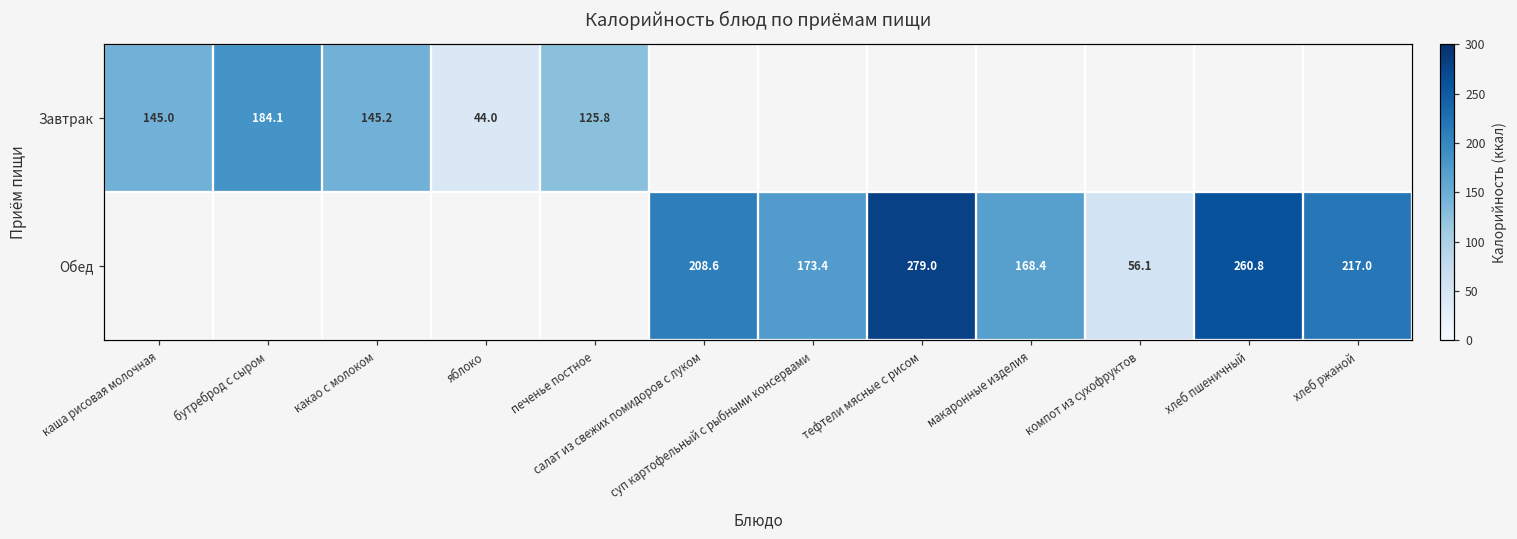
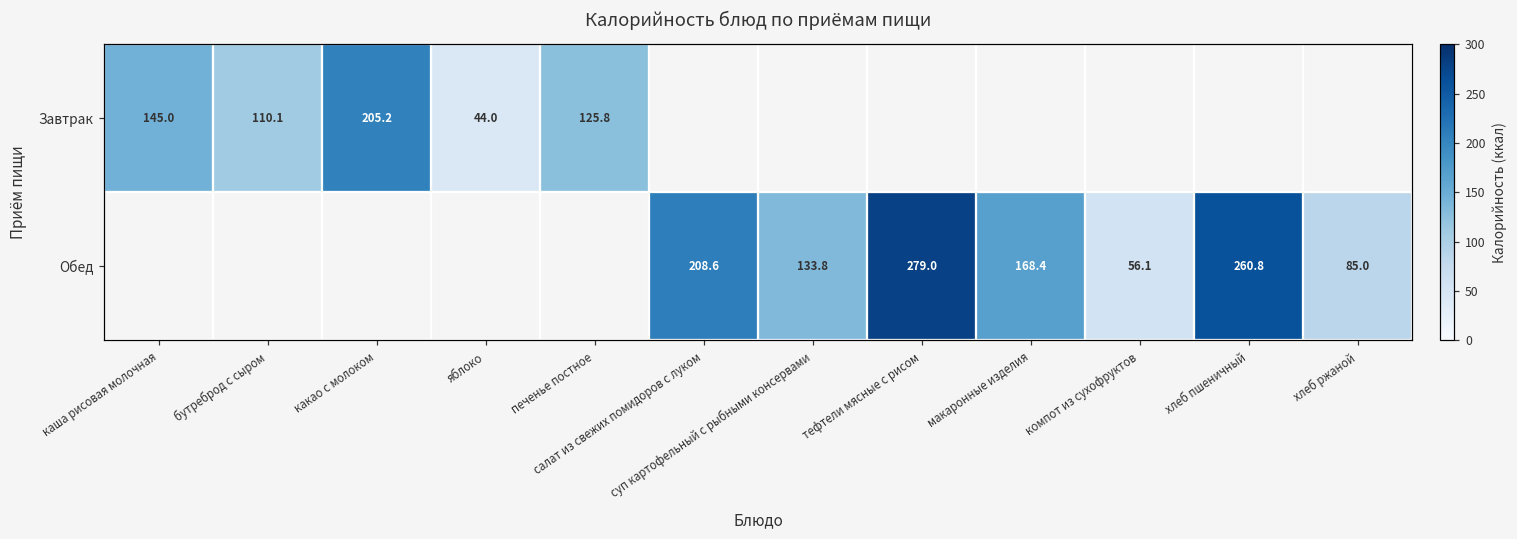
  {
    "Завтрак": {
      "каша рисовая молочная": 145.0,
-     "бутреброд с сыром": 184.1,
-     "какао с молоком": 145.2,
+     "бутреброд с сыром": 110.1,
+     "какао с молоком": 205.2,
      "яблоко": 44.0,
      "печенье постное": 125.8
    },
    "Обед": {
      "салат из свежих помидоров с луком": 208.6,
-     "суп картофельный с рыбными консервами": 173.4,
+     "суп картофельный с рыбными консервами": 133.8,
      "тефтели мясные с рисом": 279.0,
      "макаронные изделия": 168.4,
      "компот из сухофруктов": 56.1,
      "хлеб пшеничный": 260.8,
-     "хлеб ржаной": 217.0
+     "хлеб ржаной": 85.0
    }
  }
